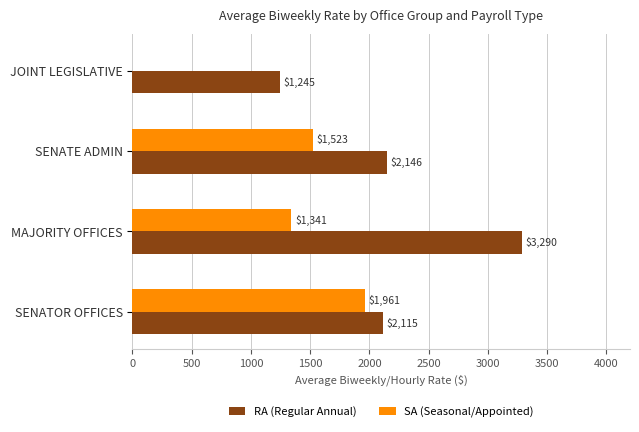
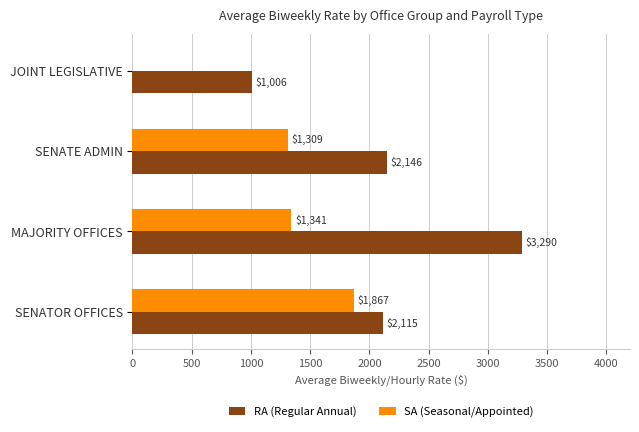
  {
    "RA (Regular Annual)": {
-     "JOINT LEGISLATIVE": "$1,245",
+     "JOINT LEGISLATIVE": "$1,006",
      "SENATE ADMIN": "$2,146",
      "MAJORITY OFFICES": "$3,290",
      "SENATOR OFFICES": "$2,115"
    },
    "SA (Seasonal/Appointed)": {
-     "SENATE ADMIN": "$1,523",
+     "SENATE ADMIN": "$1,309",
      "MAJORITY OFFICES": "$1,341",
-     "SENATOR OFFICES": "$1,961"
+     "SENATOR OFFICES": "$1,867"
    }
  }
